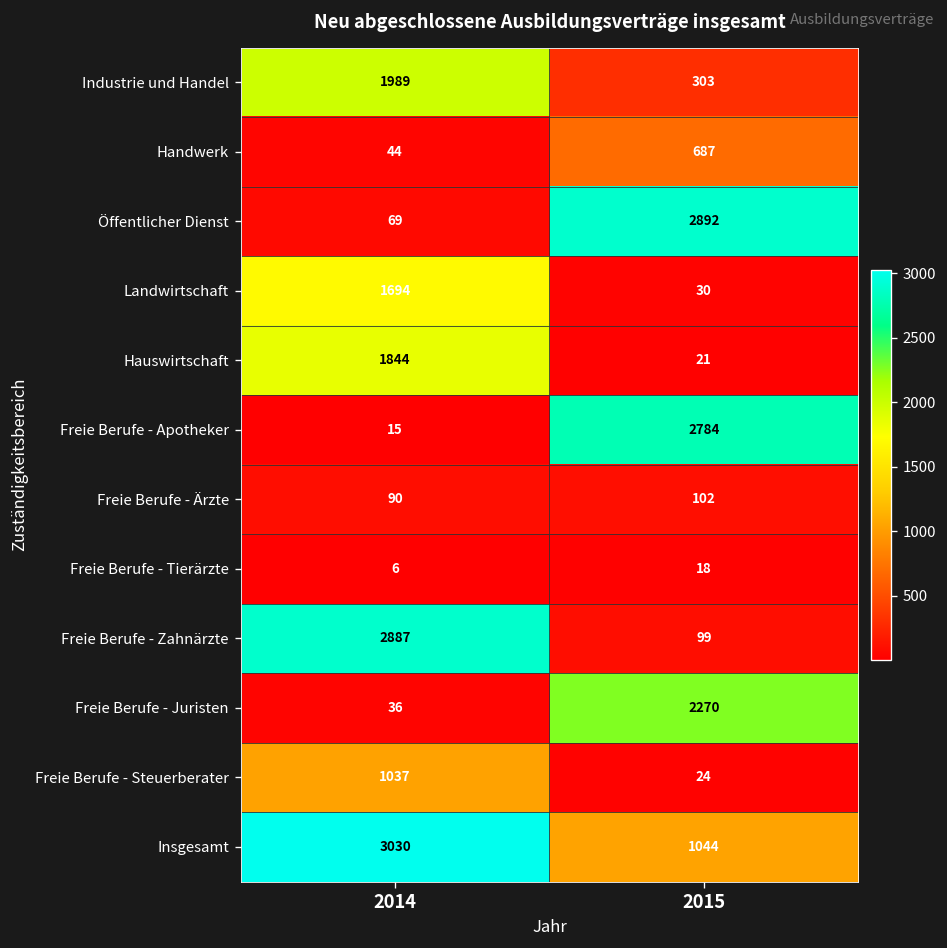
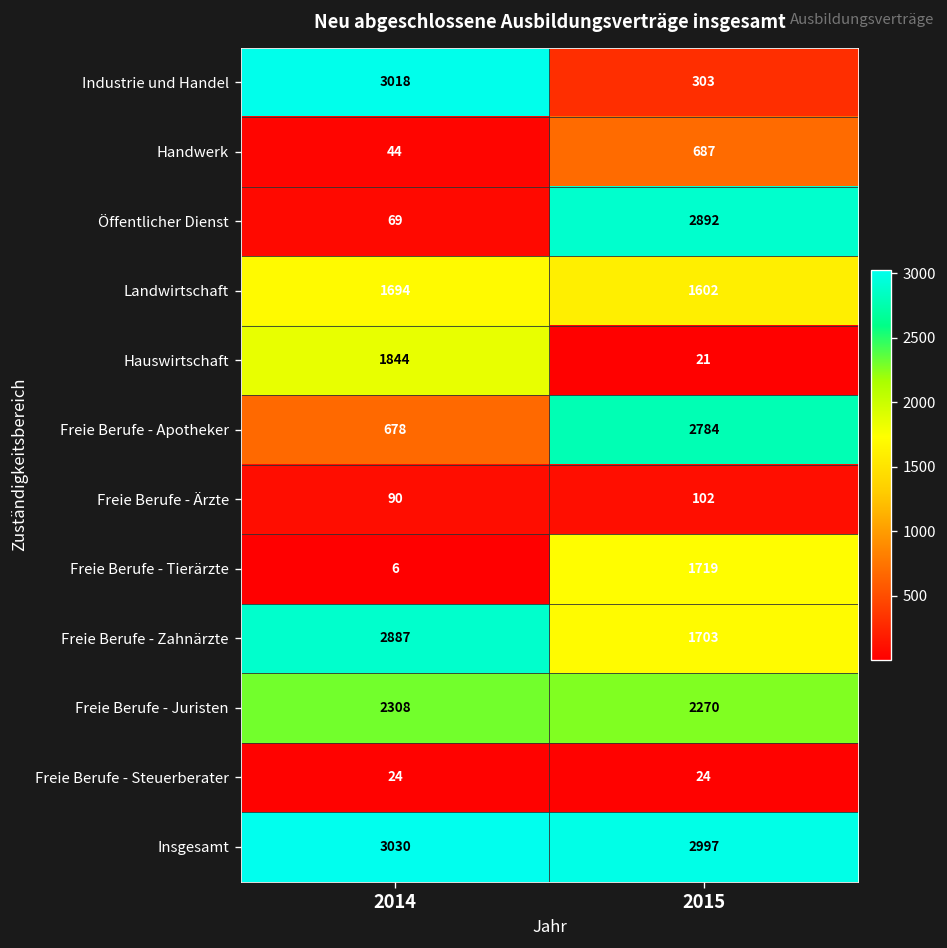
  {
    "Industrie und Handel": {
-     "2014": 1989,
+     "2014": 3018,
      "2015": 303
    },
    "Handwerk": {
      "2014": 44,
      "2015": 687
    },
    "Öffentlicher Dienst": {
      "2014": 69,
      "2015": 2892
    },
    "Landwirtschaft": {
      "2014": 1694,
-     "2015": 30
+     "2015": 1602
    },
    "Hauswirtschaft": {
      "2014": 1844,
      "2015": 21
    },
    "Freie Berufe - Apotheker": {
-     "2014": 15,
+     "2014": 678,
      "2015": 2784
    },
    "Freie Berufe - Ärzte": {
      "2014": 90,
      "2015": 102
    },
    "Freie Berufe - Tierärzte": {
      "2014": 6,
-     "2015": 18
+     "2015": 1719
    },
    "Freie Berufe - Zahnärzte": {
      "2014": 2887,
-     "2015": 99
+     "2015": 1703
    },
    "Freie Berufe - Juristen": {
-     "2014": 36,
+     "2014": 2308,
      "2015": 2270
    },
    "Freie Berufe - Steuerberater": {
-     "2014": 1037,
+     "2014": 24,
      "2015": 24
    },
    "Insgesamt": {
      "2014": 3030,
-     "2015": 1044
+     "2015": 2997
    }
  }
